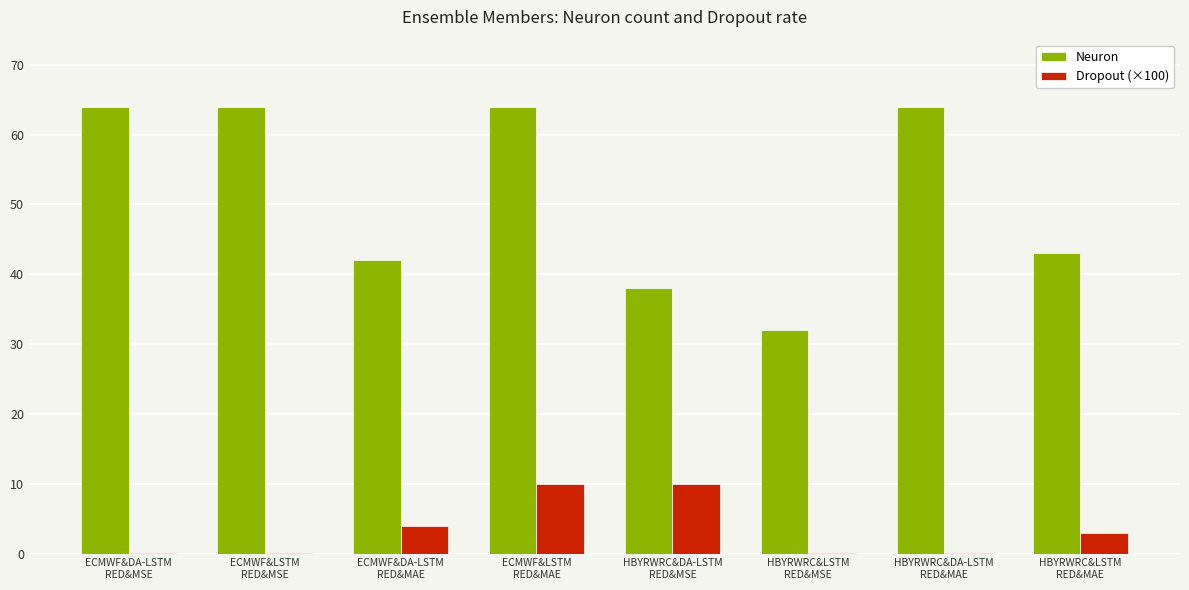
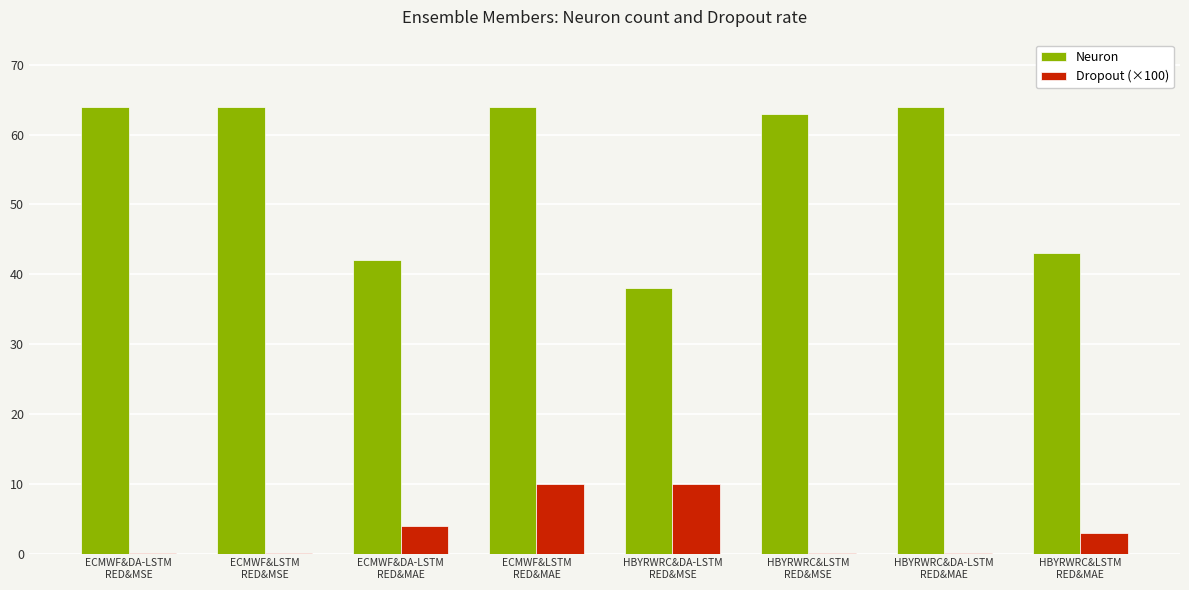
  {
    "Neuron": {
      "ECMWF&DA-LSTM RED&MSE": 64,
      "ECMWF&LSTM RED&MSE": 64,
      "ECMWF&DA-LSTM RED&MAE": 42,
      "ECMWF&LSTM RED&MAE": 64,
      "HBYRWRC&DA-LSTM RED&MSE": 38,
-     "HBYRWRC&LSTM RED&MSE": 32,
+     "HBYRWRC&LSTM RED&MSE": 63,
      "HBYRWRC&DA-LSTM RED&MAE": 64,
      "HBYRWRC&LSTM RED&MAE": 43
    },
    "Dropout (×100)": {
      "ECMWF&DA-LSTM RED&MAE": 4,
      "ECMWF&LSTM RED&MAE": 10,
      "HBYRWRC&DA-LSTM RED&MSE": 10,
      "HBYRWRC&LSTM RED&MAE": 3
    }
  }
